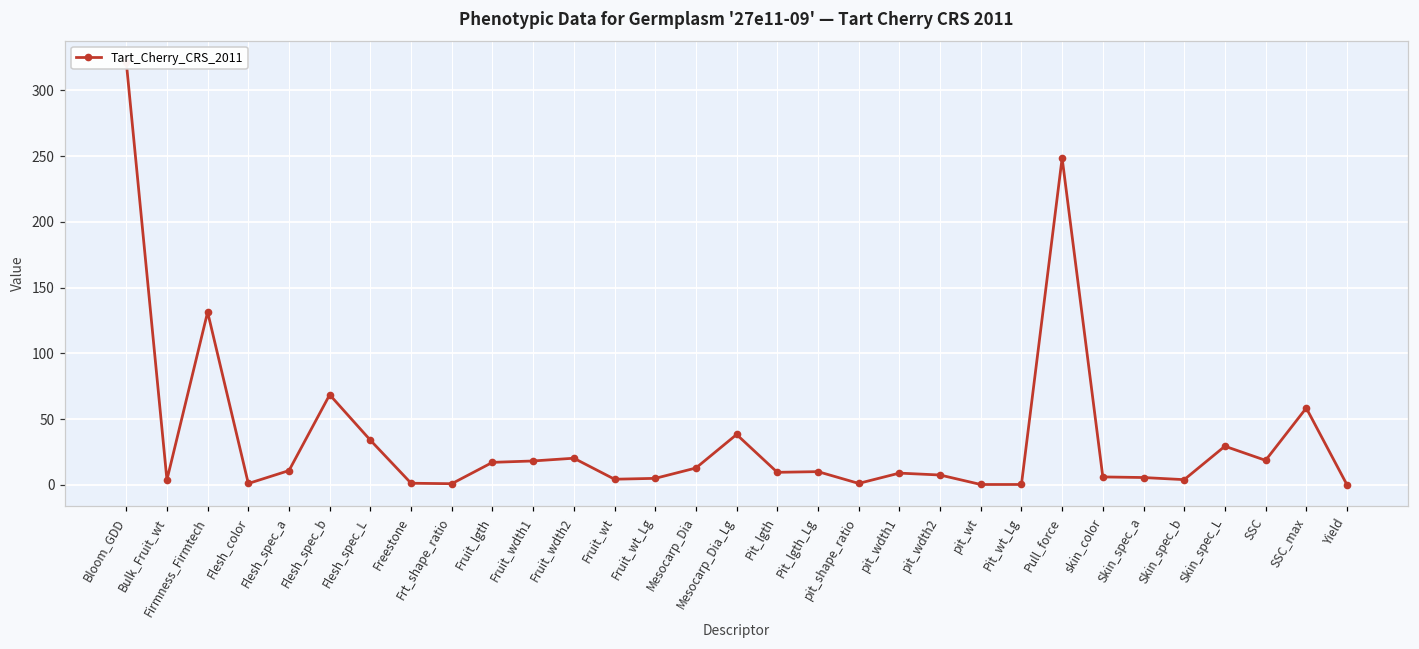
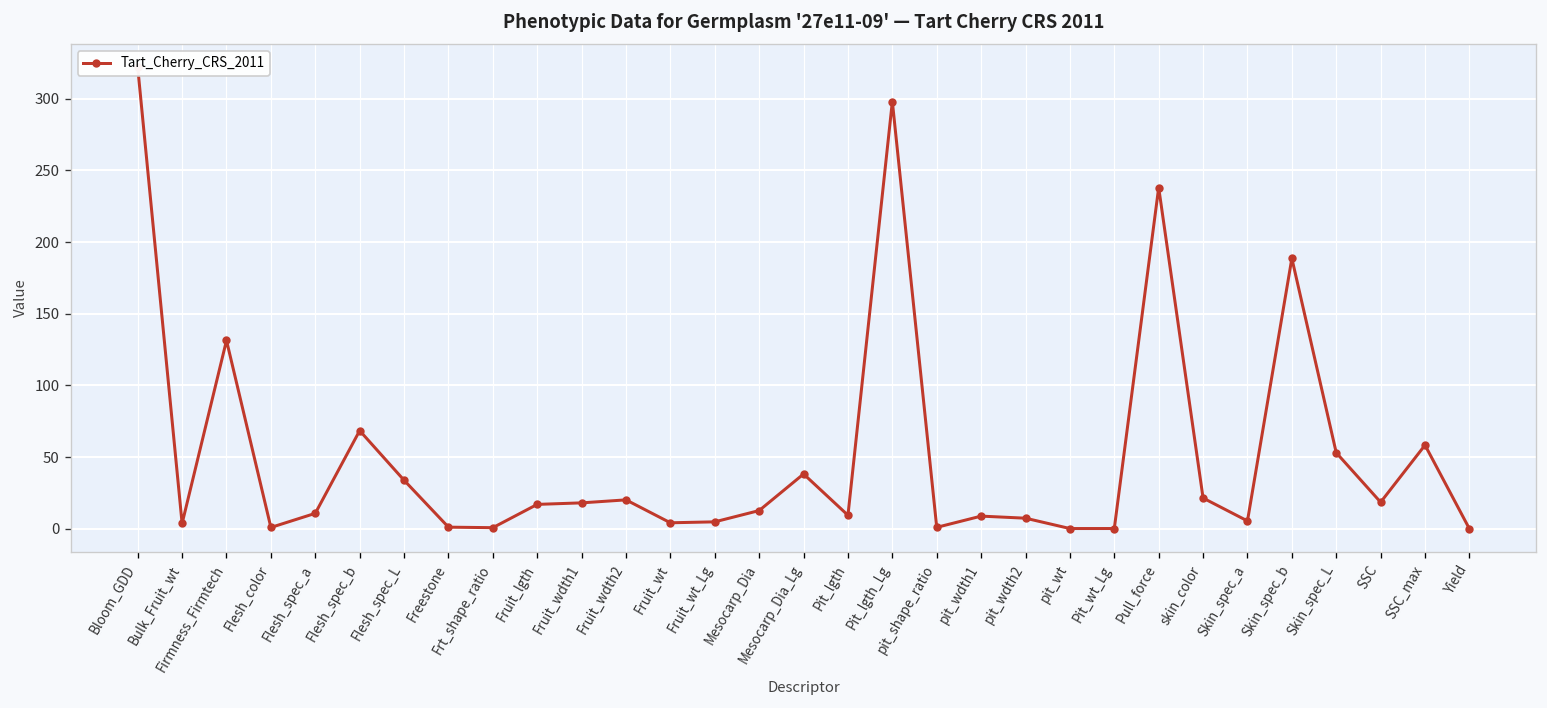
  {
    "Bulk_Fruit_wt": 4,
    "Firmness_Firmtech": 131,
    "Flesh_color": 1,
    "Flesh_spec_a": 11,
    "Flesh_spec_b": 69,
    "Flesh_spec_L": 34,
    "Freestone": 1,
    "Frt_shape_ratio": 1,
    "Fruit_lgth": 17,
    "Fruit_wdth1": 18,
    "Fruit_wdth2": 20,
    "Fruit_wt": 4,
    "Fruit_wt_Lg": 5,
    "Mesocarp_Dia": 13,
    "Mesocarp_Dia_Lg": 38,
    "Pit_lgth": 10,
-   "Pit_lgth_Lg": 10,
+   "Pit_lgth_Lg": 298,
    "pit_shape_ratio": 1,
    "pit_wdth1": 9,
    "pit_wdth2": 7,
    "pit_wt": 0,
    "Pit_wt_Lg": 0,
-   "Pull_force": 249,
-   "skin_color": 6,
+   "Pull_force": 238,
+   "skin_color": 22,
    "Skin_spec_a": 6,
-   "Skin_spec_b": 4,
-   "Skin_spec_L": 29,
+   "Skin_spec_b": 189,
+   "Skin_spec_L": 53,
    "SSC": 19,
    "SSC_max": 58,
    "Yield": 0
  }
